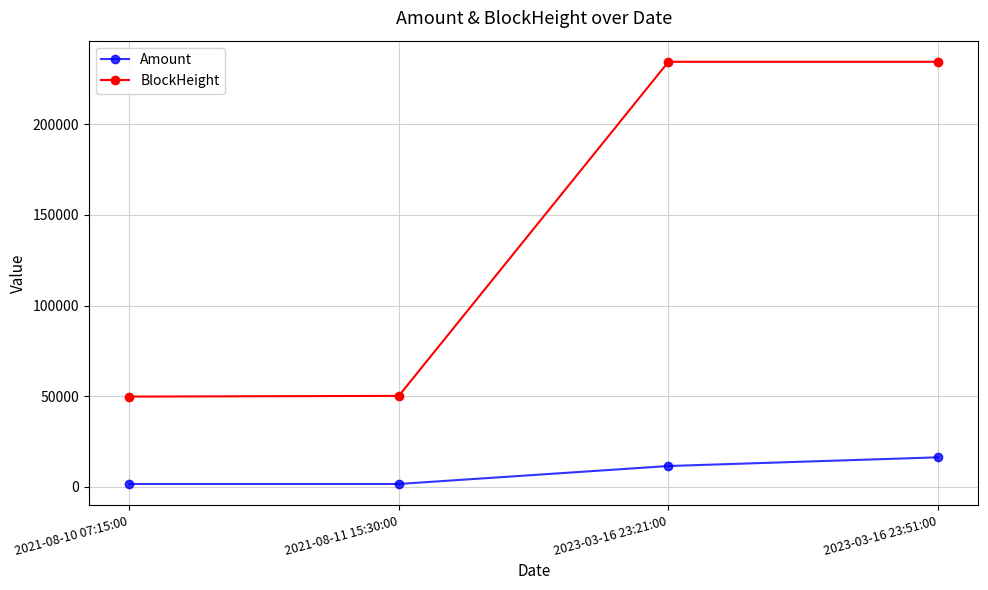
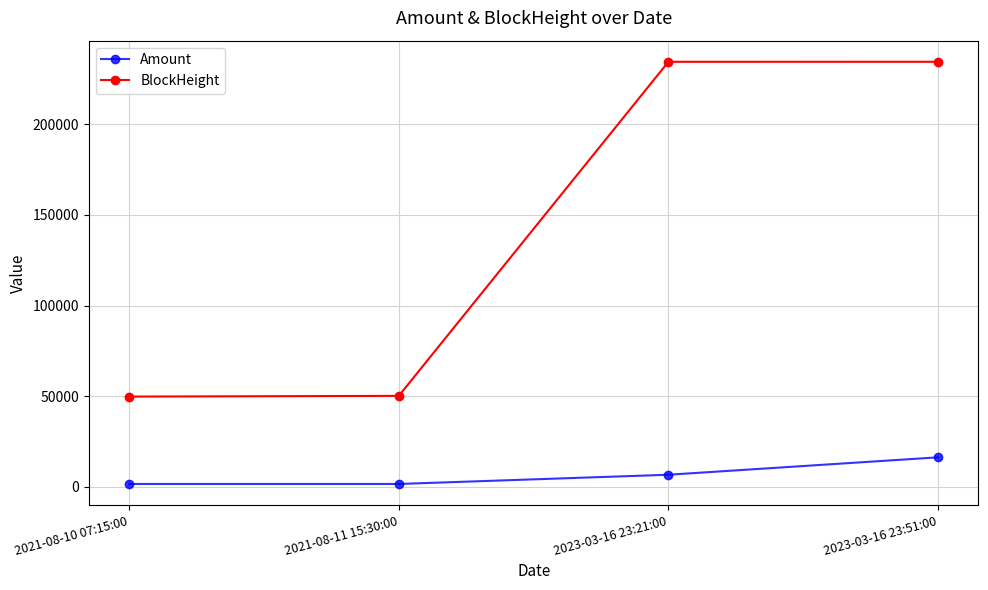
  {
    "Amount": {
      "2021-08-10 07:15:00": 2000,
      "2021-08-11 15:30:00": 2000,
-     "2023-03-16 23:21:00": 12000,
+     "2023-03-16 23:21:00": 7000,
      "2023-03-16 23:51:00": 16000
    },
    "BlockHeight": {
      "2021-08-10 07:15:00": 50000,
      "2021-08-11 15:30:00": 50000,
      "2023-03-16 23:21:00": 234000,
      "2023-03-16 23:51:00": 234000
    }
  }
